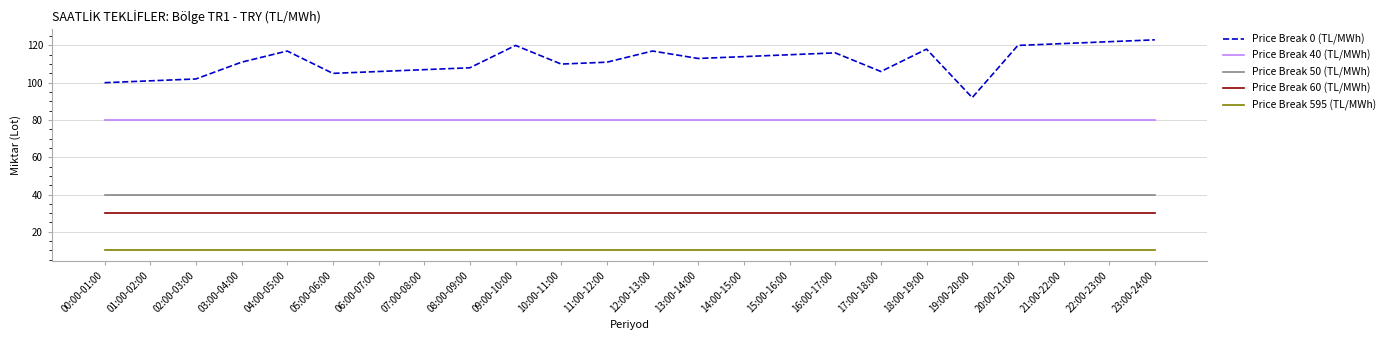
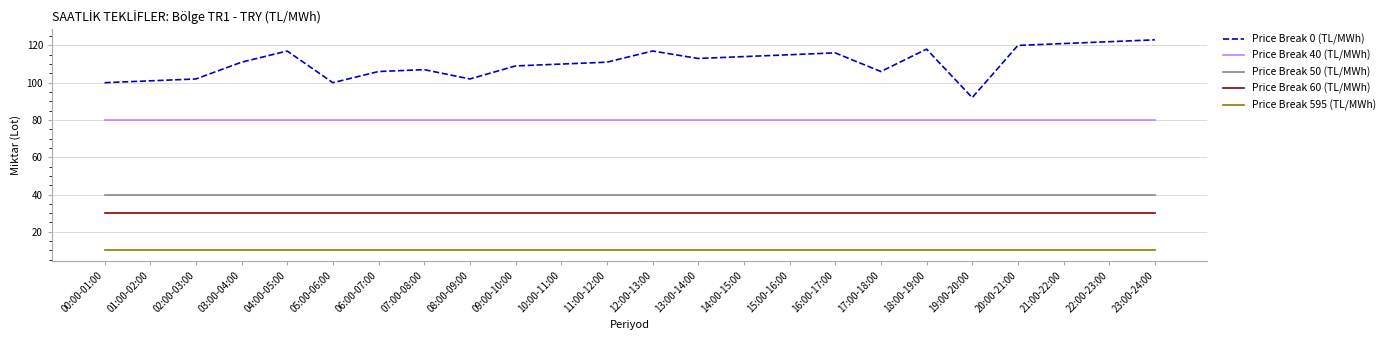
  {
    "Price Break 0 (TL/MWh)": {
      "00:00-01:00": 100,
      "01:00-02:00": 101,
      "02:00-03:00": 102,
      "03:00-04:00": 111,
      "04:00-05:00": 117,
-     "05:00-06:00": 105,
+     "05:00-06:00": 100,
      "06:00-07:00": 106,
      "07:00-08:00": 107,
-     "08:00-09:00": 108,
-     "09:00-10:00": 120,
+     "08:00-09:00": 102,
+     "09:00-10:00": 109,
      "10:00-11:00": 110,
      "11:00-12:00": 111,
      "12:00-13:00": 117,
      "13:00-14:00": 113,
      "14:00-15:00": 114,
      "15:00-16:00": 115,
      "16:00-17:00": 116,
      "17:00-18:00": 106,
      "18:00-19:00": 118,
      "19:00-20:00": 92,
      "20:00-21:00": 120,
      "21:00-22:00": 121,
      "22:00-23:00": 122,
      "23:00-24:00": 123
    },
    "Price Break 40 (TL/MWh)": {
      "00:00-01:00": 80,
      "01:00-02:00": 80,
      "02:00-03:00": 80,
      "03:00-04:00": 80,
      "04:00-05:00": 80,
      "05:00-06:00": 80,
      "06:00-07:00": 80,
      "07:00-08:00": 80,
      "08:00-09:00": 80,
      "09:00-10:00": 80,
      "10:00-11:00": 80,
      "11:00-12:00": 80,
      "12:00-13:00": 80,
      "13:00-14:00": 80,
      "14:00-15:00": 80,
      "15:00-16:00": 80,
      "16:00-17:00": 80,
      "17:00-18:00": 80,
      "18:00-19:00": 80,
      "19:00-20:00": 80,
      "20:00-21:00": 80,
      "21:00-22:00": 80,
      "22:00-23:00": 80,
      "23:00-24:00": 80
    },
    "Price Break 50 (TL/MWh)": {
      "00:00-01:00": 40,
      "01:00-02:00": 40,
      "02:00-03:00": 40,
      "03:00-04:00": 40,
      "04:00-05:00": 40,
      "05:00-06:00": 40,
      "06:00-07:00": 40,
      "07:00-08:00": 40,
      "08:00-09:00": 40,
      "09:00-10:00": 40,
      "10:00-11:00": 40,
      "11:00-12:00": 40,
      "12:00-13:00": 40,
      "13:00-14:00": 40,
      "14:00-15:00": 40,
      "15:00-16:00": 40,
      "16:00-17:00": 40,
      "17:00-18:00": 40,
      "18:00-19:00": 40,
      "19:00-20:00": 40,
      "20:00-21:00": 40,
      "21:00-22:00": 40,
      "22:00-23:00": 40,
      "23:00-24:00": 40
    },
    "Price Break 60 (TL/MWh)": {
      "00:00-01:00": 30,
      "01:00-02:00": 30,
      "02:00-03:00": 30,
      "03:00-04:00": 30,
      "04:00-05:00": 30,
      "05:00-06:00": 30,
      "06:00-07:00": 30,
      "07:00-08:00": 30,
      "08:00-09:00": 30,
      "09:00-10:00": 30,
      "10:00-11:00": 30,
      "11:00-12:00": 30,
      "12:00-13:00": 30,
      "13:00-14:00": 30,
      "14:00-15:00": 30,
      "15:00-16:00": 30,
      "16:00-17:00": 30,
      "17:00-18:00": 30,
      "18:00-19:00": 30,
      "19:00-20:00": 30,
      "20:00-21:00": 30,
      "21:00-22:00": 30,
      "22:00-23:00": 30,
      "23:00-24:00": 30
    },
    "Price Break 595 (TL/MWh)": {
      "00:00-01:00": 10,
      "01:00-02:00": 10,
      "02:00-03:00": 10,
      "03:00-04:00": 10,
      "04:00-05:00": 10,
      "05:00-06:00": 10,
      "06:00-07:00": 10,
      "07:00-08:00": 10,
      "08:00-09:00": 10,
      "09:00-10:00": 10,
      "10:00-11:00": 10,
      "11:00-12:00": 10,
      "12:00-13:00": 10,
      "13:00-14:00": 10,
      "14:00-15:00": 10,
      "15:00-16:00": 10,
      "16:00-17:00": 10,
      "17:00-18:00": 10,
      "18:00-19:00": 10,
      "19:00-20:00": 10,
      "20:00-21:00": 10,
      "21:00-22:00": 10,
      "22:00-23:00": 10,
      "23:00-24:00": 10
    }
  }
